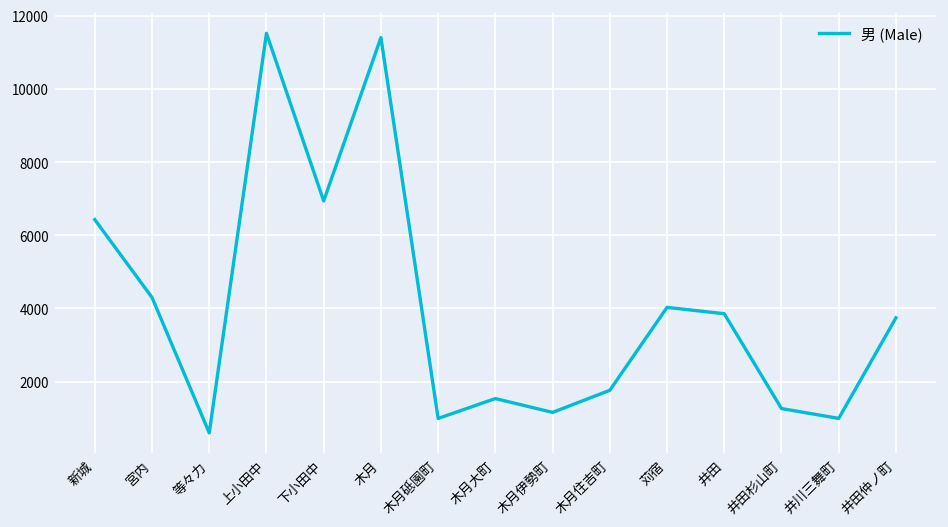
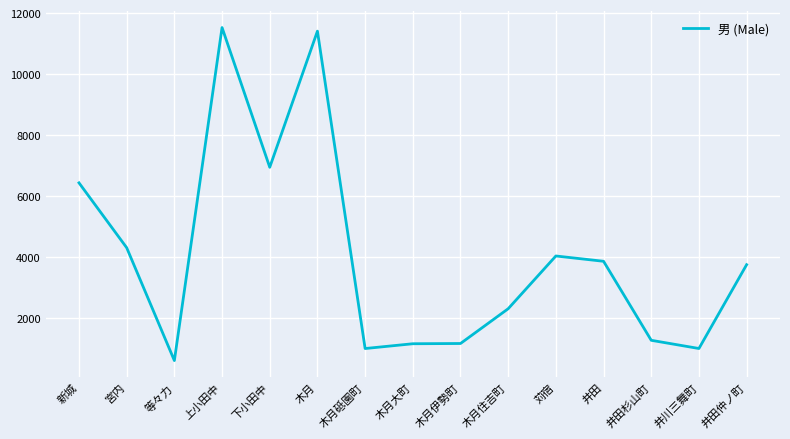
  {
    "新城": 6400,
    "宮内": 4300,
    "等々力": 600,
    "上小田中": 11500,
    "下小田中": 6900,
    "木月": 11400,
    "木月砥園町": 1000,
-   "木月大町": 1500,
+   "木月大町": 1200,
    "木月伊勢町": 1200,
-   "木月住吉町": 1800,
+   "木月住吉町": 2300,
    "苅宿": 4000,
    "井田": 3900,
    "井田杉山町": 1300,
    "井川三舞町": 1000,
    "井田仲ノ町": 3700
  }
